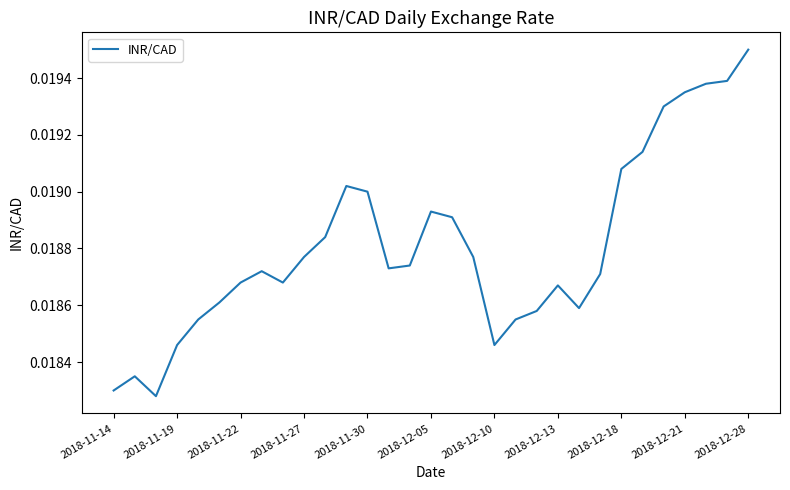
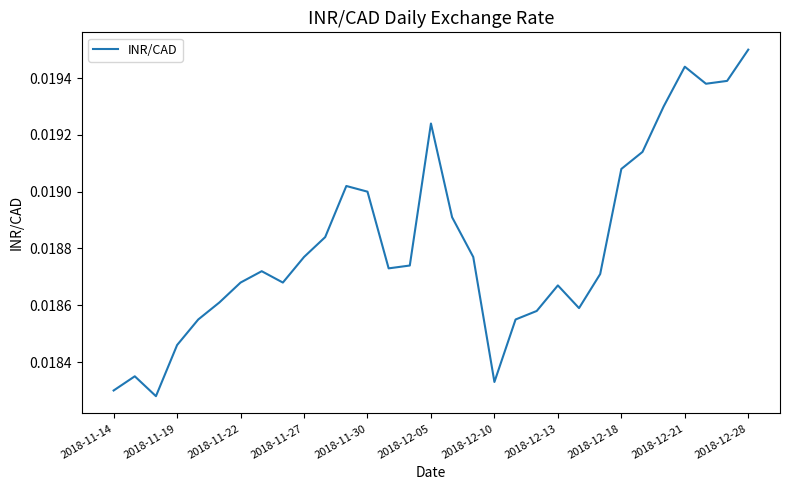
  {
    "2018-11-14": 0.01830,
    "2018-11-19": 0.01846,
    "2018-11-22": 0.01868,
    "2018-11-27": 0.01877,
    "2018-11-30": 0.01900,
-   "2018-12-05": 0.01893,
-   "2018-12-10": 0.01846,
+   "2018-12-05": 0.01924,
+   "2018-12-10": 0.01833,
    "2018-12-13": 0.01867,
    "2018-12-18": 0.01908,
-   "2018-12-21": 0.01935,
+   "2018-12-21": 0.01944,
    "2018-12-28": 0.01950
  }
